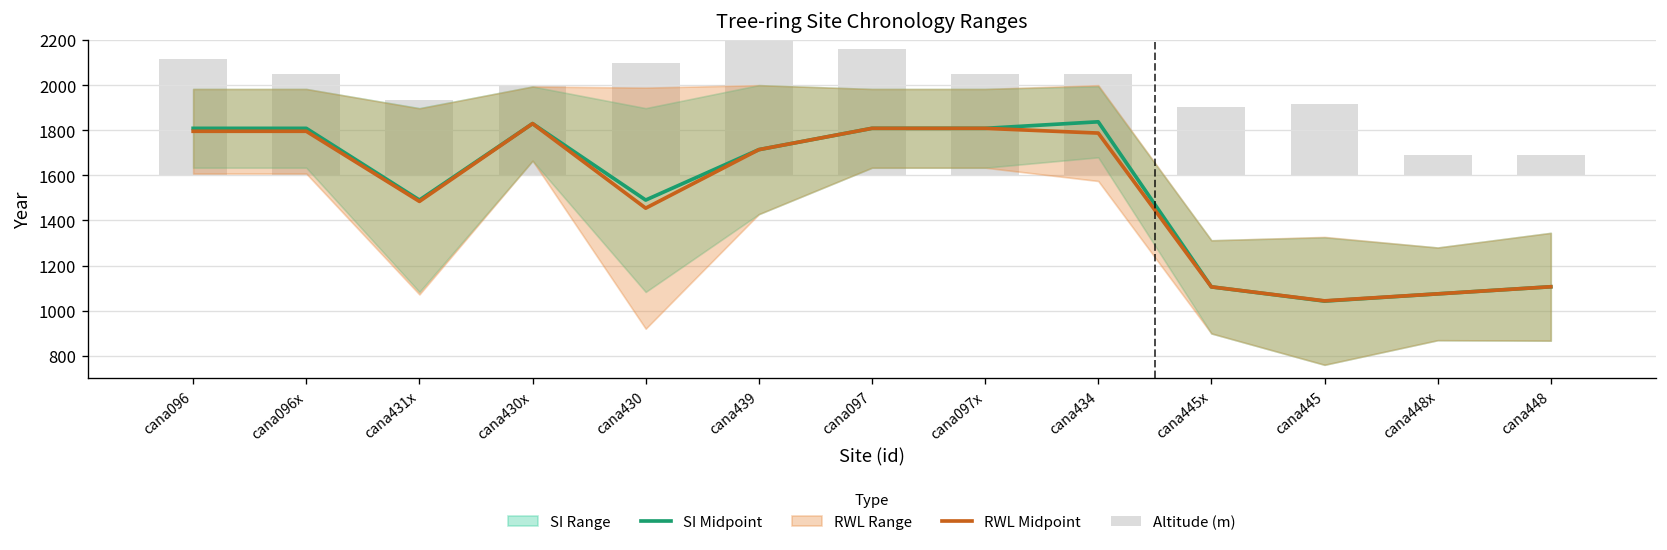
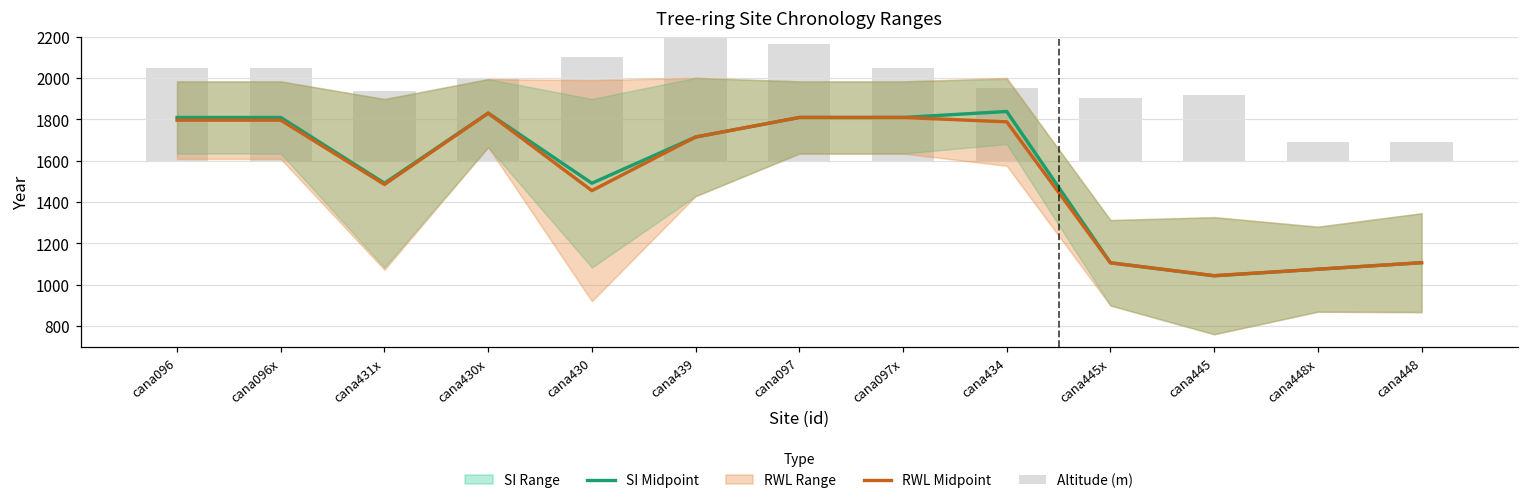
  {
    "Altitude (m)": {
-     "cana096": 2120,
+     "cana096": 2050,
      "cana096x": 2050,
      "cana431x": 1940,
      "cana430x": 2000,
      "cana430": 2100,
      "cana439": 2200,
      "cana097": 2160,
      "cana097x": 2050,
-     "cana434": 2050,
+     "cana434": 1950,
      "cana445x": 1910,
      "cana445": 1920,
      "cana448x": 1690,
      "cana448": 1690
    },
    "SI Midpoint": {
      "cana430": 1490,
      "cana434": 1840
    }
  }
